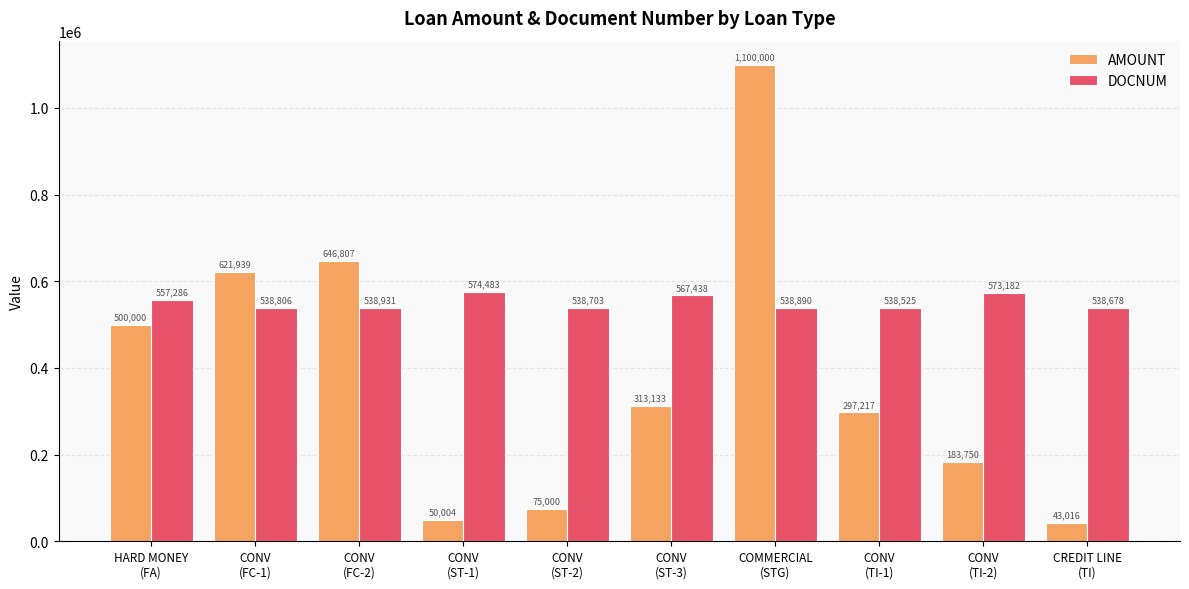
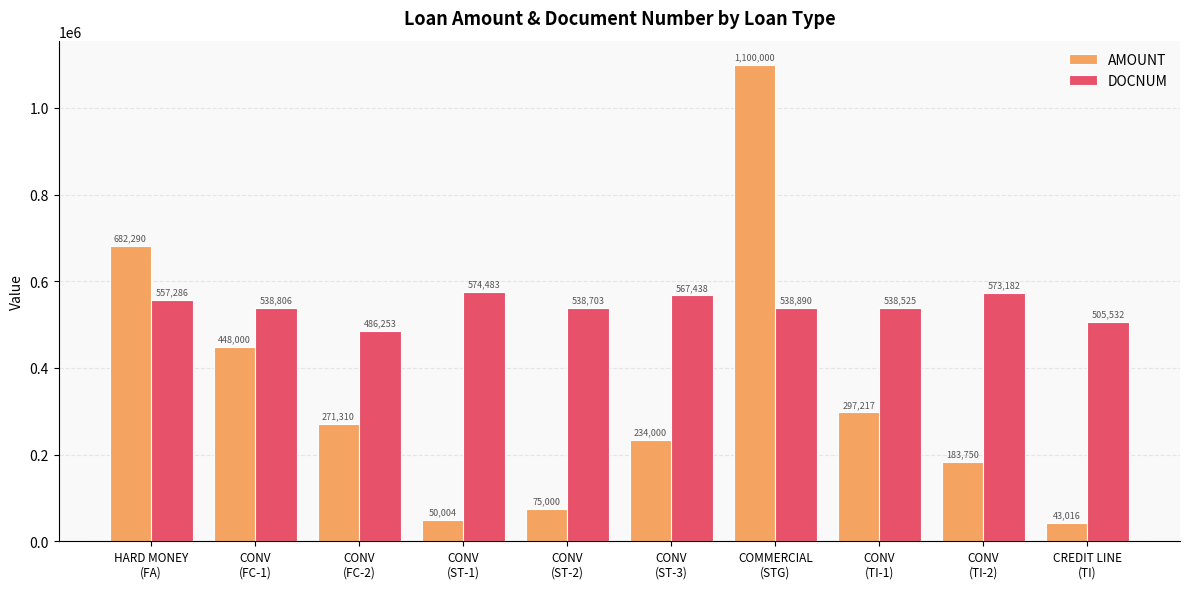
  {
    "AMOUNT": {
-     "HARD MONEY (FA)": "500,000",
-     "CONV (FC-1)": "621,939",
-     "CONV (FC-2)": "646,807",
+     "HARD MONEY (FA)": "682,290",
+     "CONV (FC-1)": "448,000",
+     "CONV (FC-2)": "271,310",
      "CONV (ST-1)": "50,004",
      "CONV (ST-2)": "75,000",
-     "CONV (ST-3)": "313,133",
+     "CONV (ST-3)": "234,000",
      "COMMERCIAL (STG)": "1,100,000",
      "CONV (TI-1)": "297,217",
      "CONV (TI-2)": "183,750",
      "CREDIT LINE (TI)": "43,016"
    },
    "DOCNUM": {
      "HARD MONEY (FA)": "557,286",
      "CONV (FC-1)": "538,806",
-     "CONV (FC-2)": "538,931",
+     "CONV (FC-2)": "486,253",
      "CONV (ST-1)": "574,483",
      "CONV (ST-2)": "538,703",
      "CONV (ST-3)": "567,438",
      "COMMERCIAL (STG)": "538,890",
      "CONV (TI-1)": "538,525",
      "CONV (TI-2)": "573,182",
-     "CREDIT LINE (TI)": "538,678"
+     "CREDIT LINE (TI)": "505,532"
    }
  }
